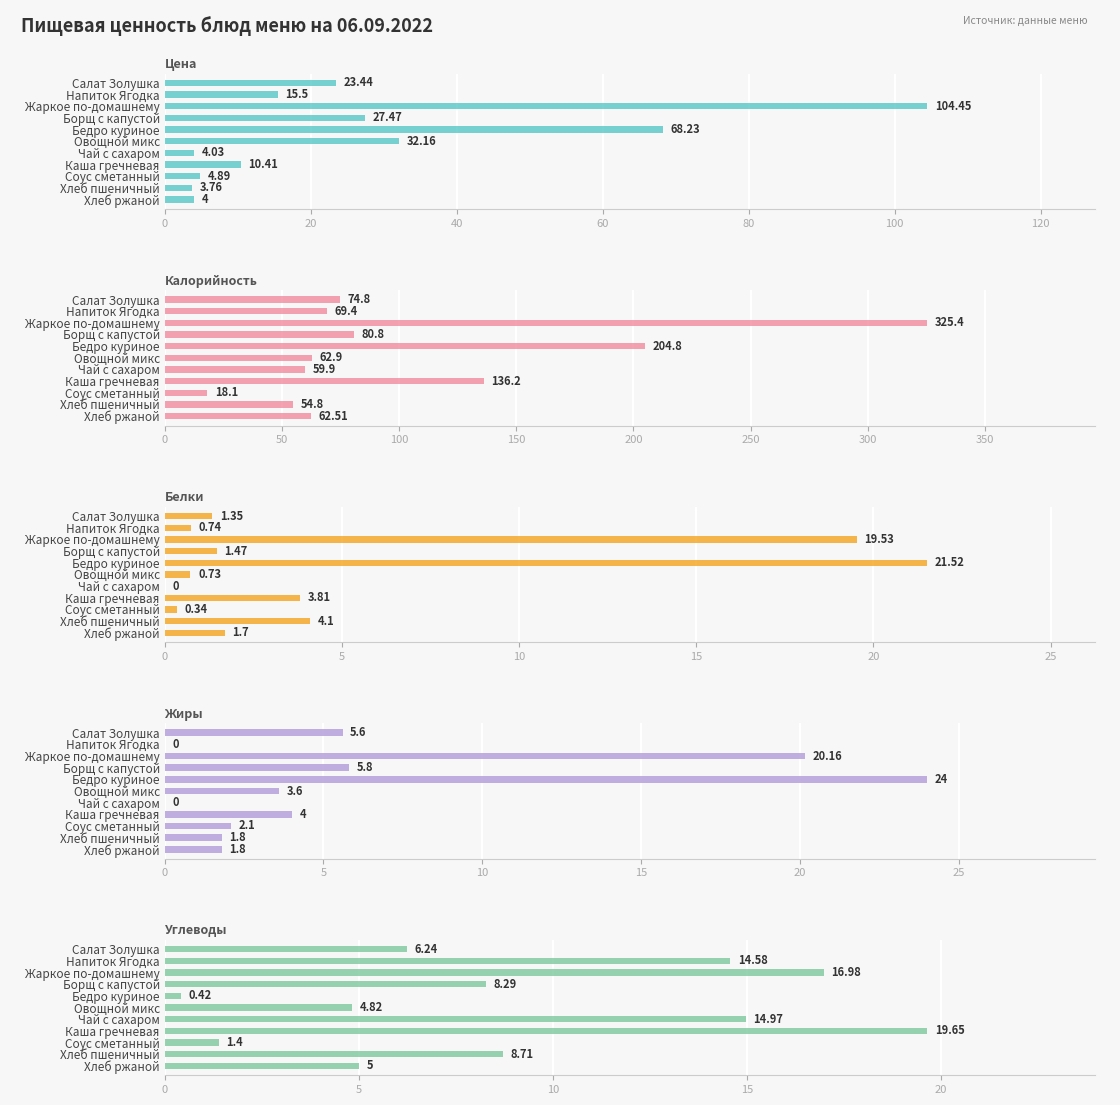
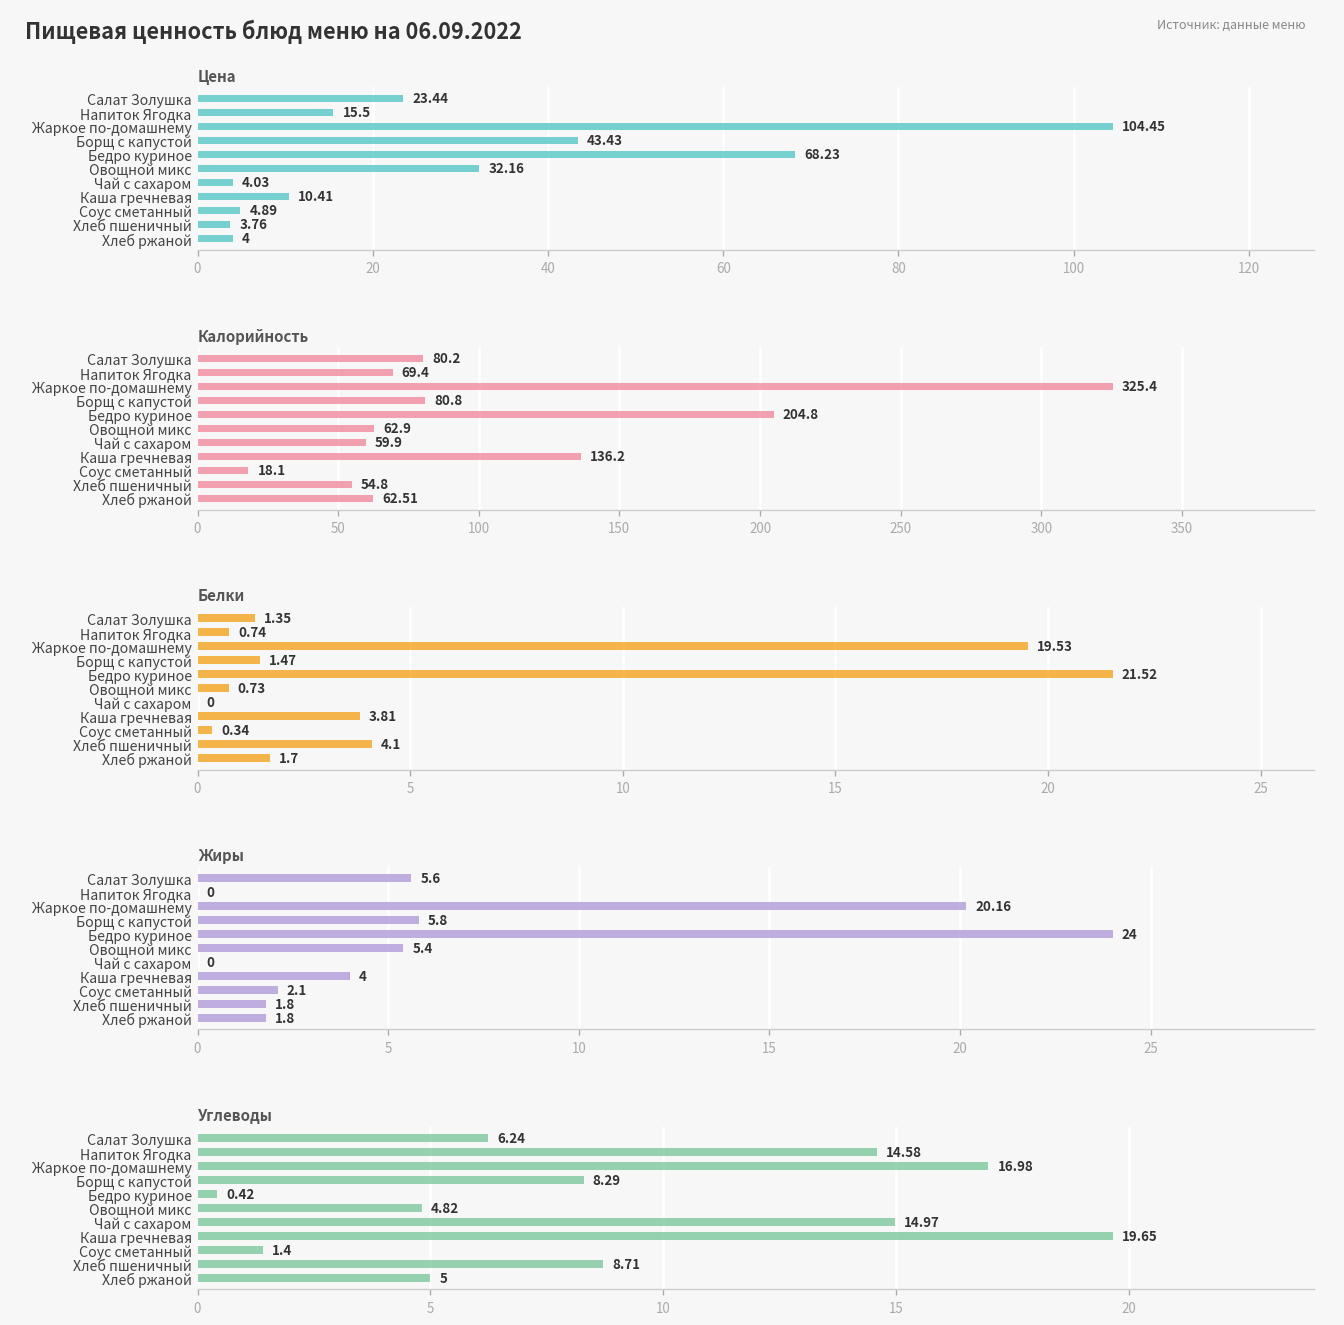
  {
    "Цена": {
      "Салат Золушка": 23.44,
      "Напиток Ягодка": 15.5,
      "Жаркое по-домашнему": 104.45,
-     "Борщ с капустой": 27.47,
+     "Борщ с капустой": 43.43,
      "Бедро куриное": 68.23,
      "Овощной микс": 32.16,
      "Чай с сахаром": 4.03,
      "Каша гречневая": 10.41,
      "Соус сметанный": 4.89,
      "Хлеб пшеничный": 3.76,
      "Хлеб ржаной": 4
    },
    "Калорийность": {
-     "Салат Золушка": 74.8,
+     "Салат Золушка": 80.2,
      "Напиток Ягодка": 69.4,
      "Жаркое по-домашнему": 325.4,
      "Борщ с капустой": 80.8,
      "Бедро куриное": 204.8,
      "Овощной микс": 62.9,
      "Чай с сахаром": 59.9,
      "Каша гречневая": 136.2,
      "Соус сметанный": 18.1,
      "Хлеб пшеничный": 54.8,
      "Хлеб ржаной": 62.51
    },
    "Белки": {
      "Салат Золушка": 1.35,
      "Напиток Ягодка": 0.74,
      "Жаркое по-домашнему": 19.53,
      "Борщ с капустой": 1.47,
      "Бедро куриное": 21.52,
      "Овощной микс": 0.73,
      "Чай с сахаром": 0,
      "Каша гречневая": 3.81,
      "Соус сметанный": 0.34,
      "Хлеб пшеничный": 4.1,
      "Хлеб ржаной": 1.7
    },
    "Жиры": {
      "Салат Золушка": 5.6,
      "Напиток Ягодка": 0,
      "Жаркое по-домашнему": 20.16,
      "Борщ с капустой": 5.8,
      "Бедро куриное": 24,
-     "Овощной микс": 3.6,
+     "Овощной микс": 5.4,
      "Чай с сахаром": 0,
      "Каша гречневая": 4,
      "Соус сметанный": 2.1,
      "Хлеб пшеничный": 1.8,
      "Хлеб ржаной": 1.8
    },
    "Углеводы": {
      "Салат Золушка": 6.24,
      "Напиток Ягодка": 14.58,
      "Жаркое по-домашнему": 16.98,
      "Борщ с капустой": 8.29,
      "Бедро куриное": 0.42,
      "Овощной микс": 4.82,
      "Чай с сахаром": 14.97,
      "Каша гречневая": 19.65,
      "Соус сметанный": 1.4,
      "Хлеб пшеничный": 8.71,
      "Хлеб ржаной": 5
    }
  }
